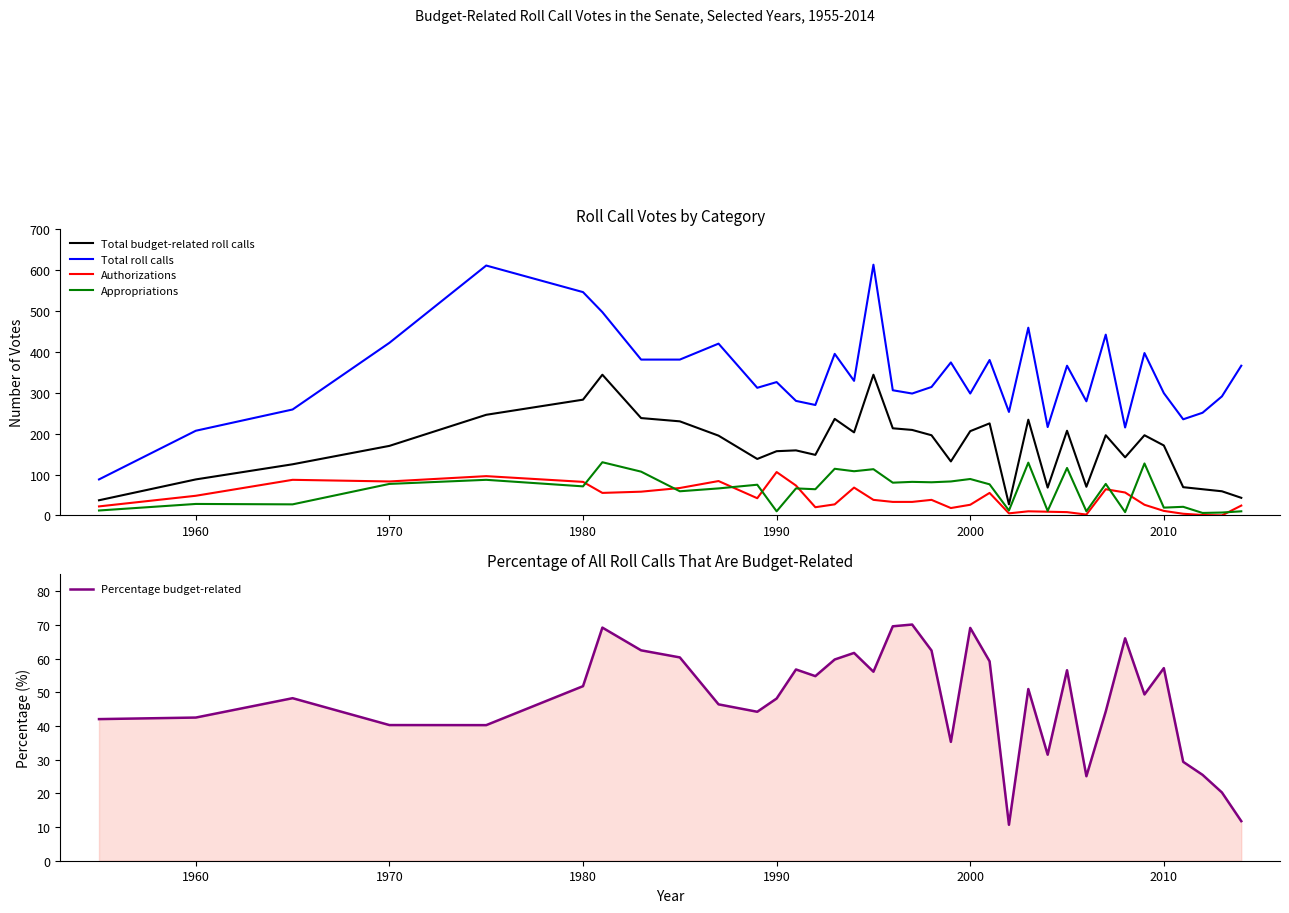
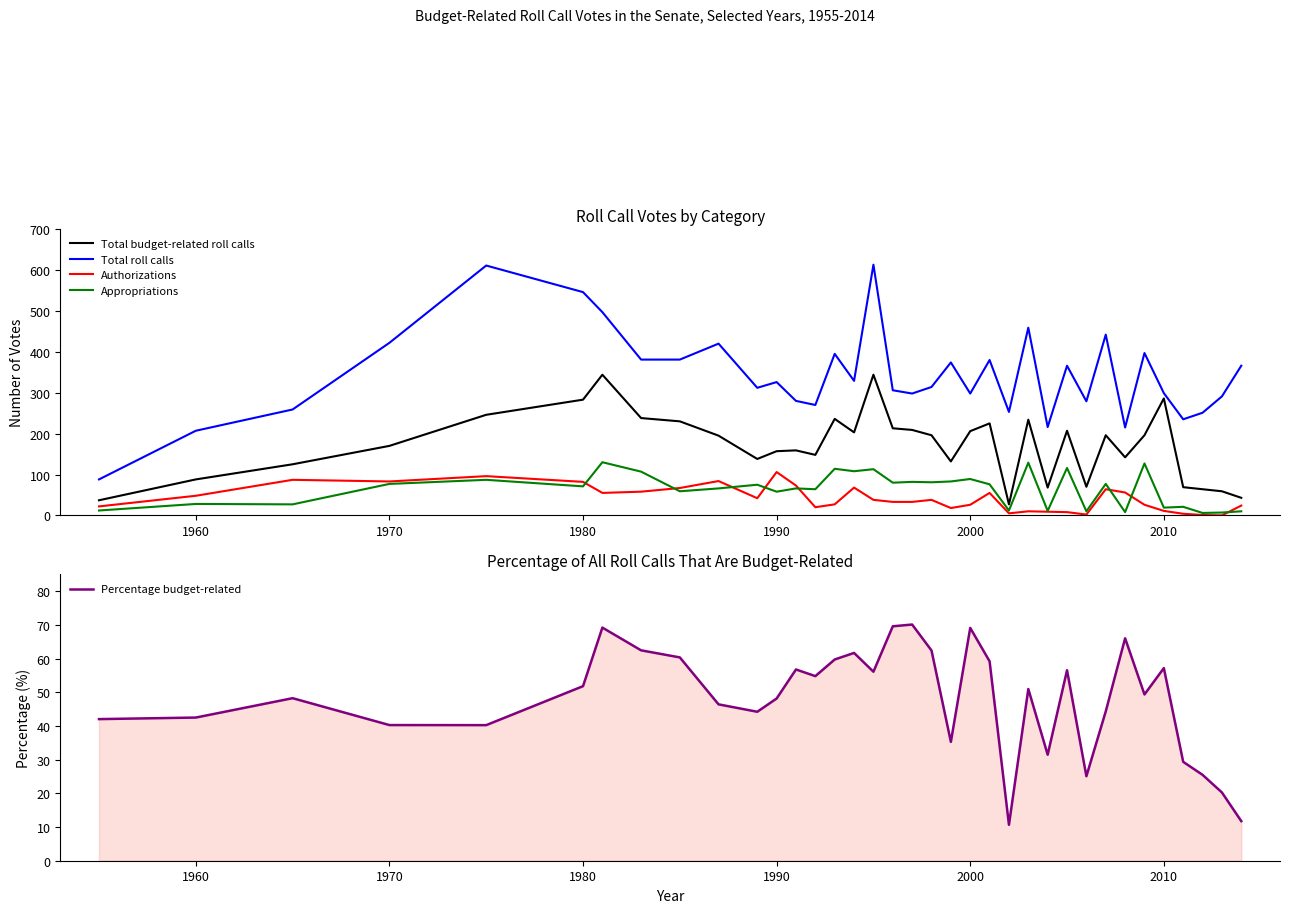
  {
    "Roll Call Votes by Category": {
      "Total budget-related roll calls": {
        "1960": 90,
        "1970": 170,
        "1980": 280,
        "1990": 160,
        "2000": 210,
-       "2010": 170
+       "2010": 290
      },
      "Total roll calls": {
        "1960": 210,
        "1970": 420,
        "1980": 550,
        "1990": 330,
        "2000": 300,
        "2010": 300
      },
      "Authorizations": {
        "1960": 50,
        "1980": 80,
        "1990": 110,
        "2000": 30,
        "2010": 10
      },
      "Appropriations": {
        "1960": 30,
        "1980": 70,
-       "1990": 10,
+       "1990": 60,
        "2000": 90,
        "2010": 20
      }
    },
    "Percentage of All Roll Calls That Are Budget-Related": {
      "1960": 43,
      "1970": 40,
      "1980": 52,
      "1990": 48,
      "2000": 69,
      "2010": 57
    }
  }
